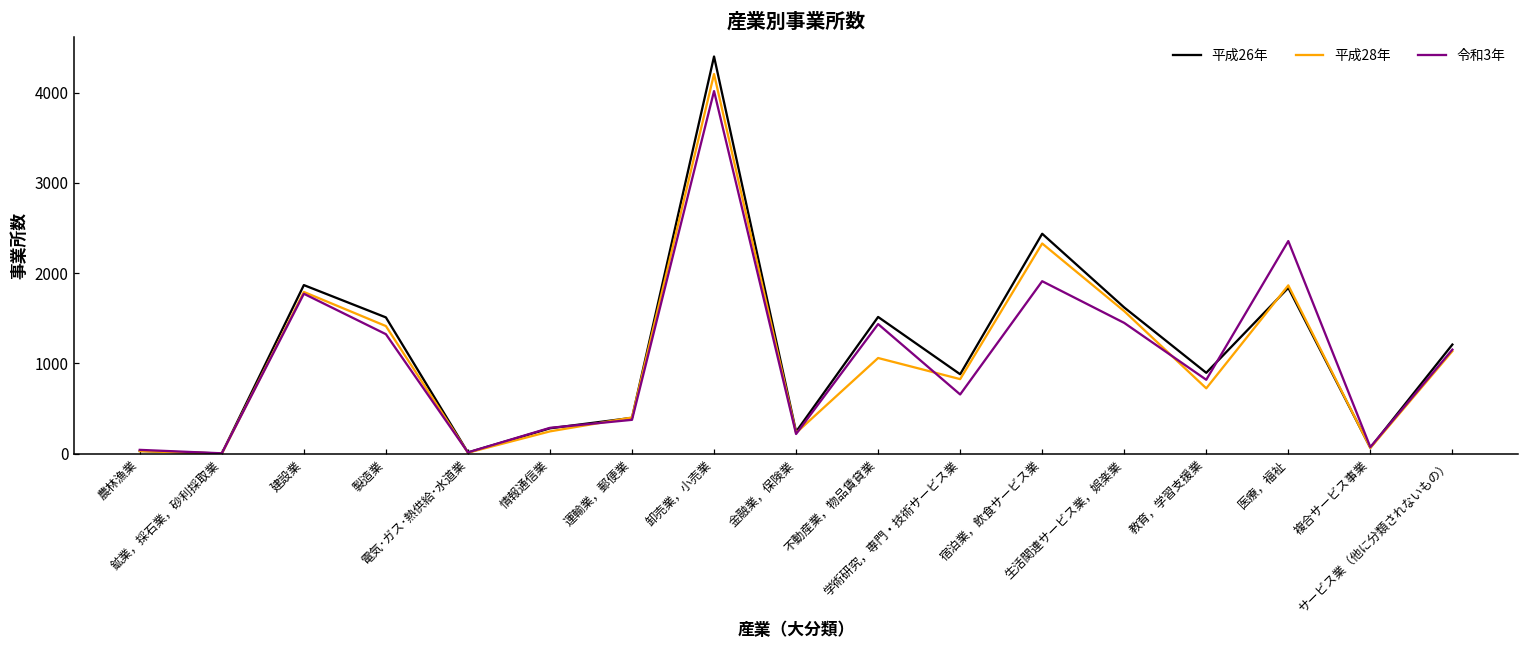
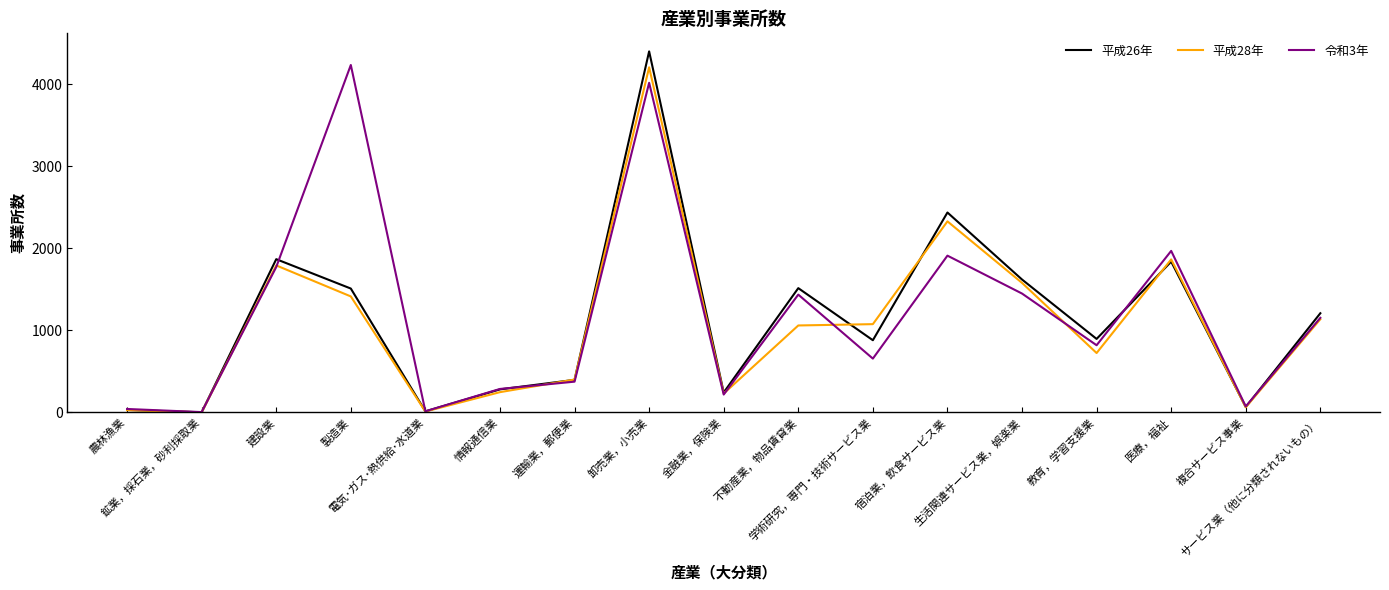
  {
    "平成26年": {
      "建設業": 1900,
      "製造業": 1500,
      "卸売業，小売業": 4400,
      "不動産業，物品賃貸業": 1500,
      "学術研究，専門・技術サービス業": 900,
      "宿泊業，飲食サービス業": 2400,
      "生活関連サービス業，娯楽業": 1600,
      "教育，学習支援業": 900,
      "サービス業（他に分類されないもの）": 1200
    },
    "平成28年": {
      "製造業": 1400,
      "情報通信業": 200,
      "卸売業，小売業": 4200,
      "不動産業，物品賃貸業": 1100,
-     "学術研究，専門・技術サービス業": 800,
+     "学術研究，専門・技術サービス業": 1100,
      "宿泊業，飲食サービス業": 2300,
      "生活関連サービス業，娯楽業": 1600,
      "教育，学習支援業": 700
    },
    "令和3年": {
-     "製造業": 1300,
+     "製造業": 4200,
      "卸売業，小売業": 4000,
      "不動産業，物品賃貸業": 1400,
      "学術研究，専門・技術サービス業": 700,
      "宿泊業，飲食サービス業": 1900,
      "生活関連サービス業，娯楽業": 1400,
      "教育，学習支援業": 800,
-     "医療，福祉": 2400
+     "医療，福祉": 2000
    }
  }
